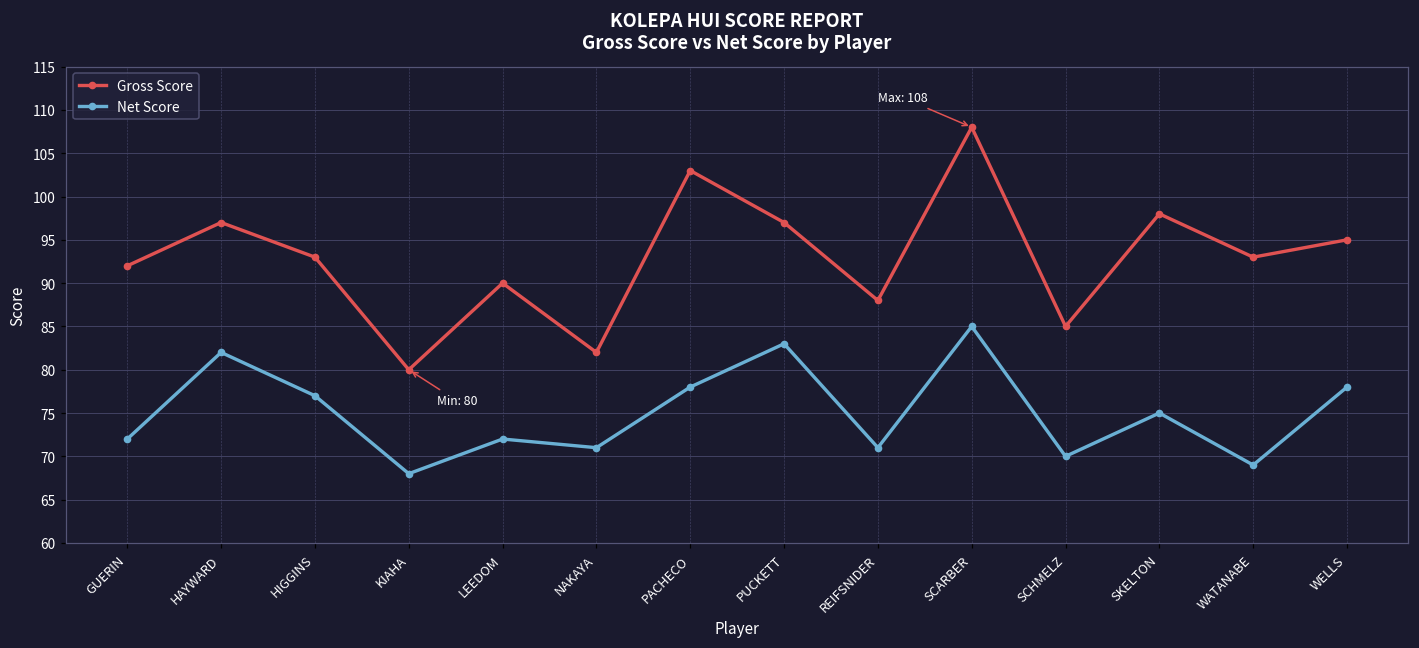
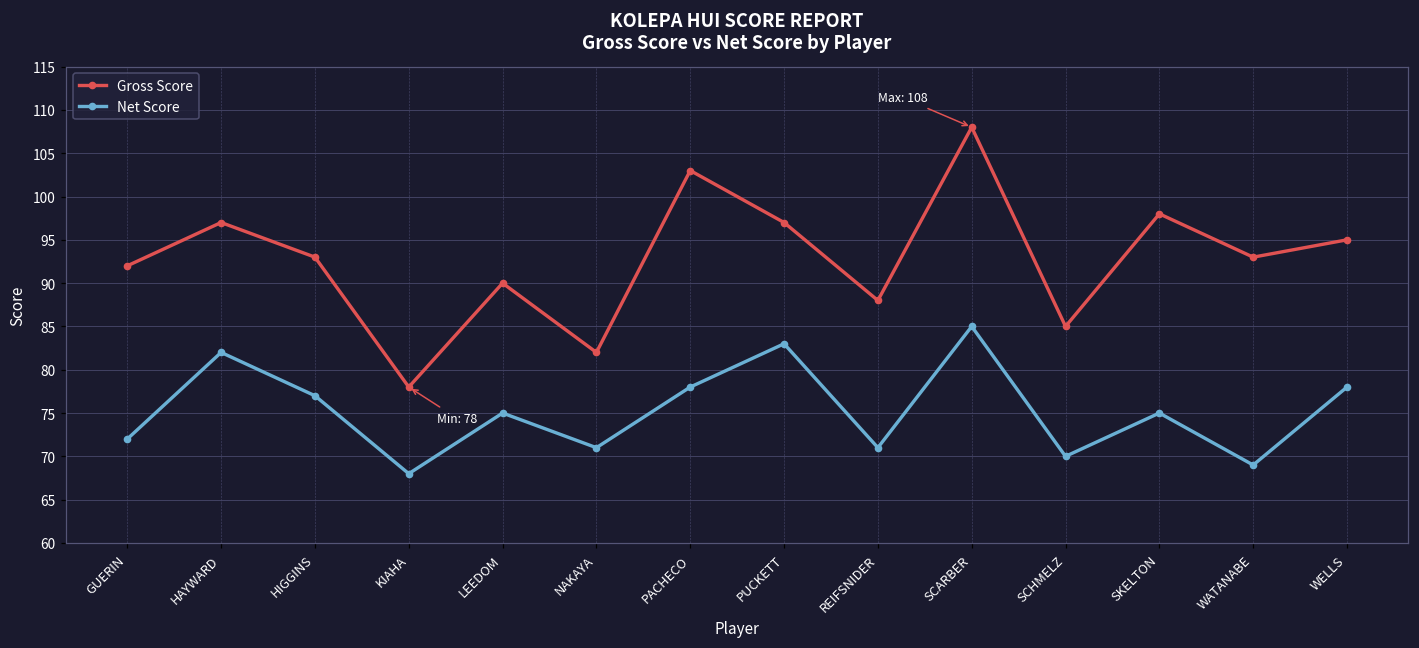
  {
    "Gross Score": {
-     "KIAHA": 80,
+     "KIAHA": 78,
      "SCARBER": 108
    },
    "Net Score": {
      "GUERIN": 72,
      "HAYWARD": 82,
      "HIGGINS": 77,
      "KIAHA": 68,
-     "LEEDOM": 72,
+     "LEEDOM": 75,
      "NAKAYA": 71,
      "PACHECO": 78,
      "PUCKETT": 83,
      "REIFSNIDER": 71,
      "SCARBER": 85,
      "SCHMELZ": 70,
      "SKELTON": 75,
      "WATANABE": 69,
      "WELLS": 78
    }
  }
